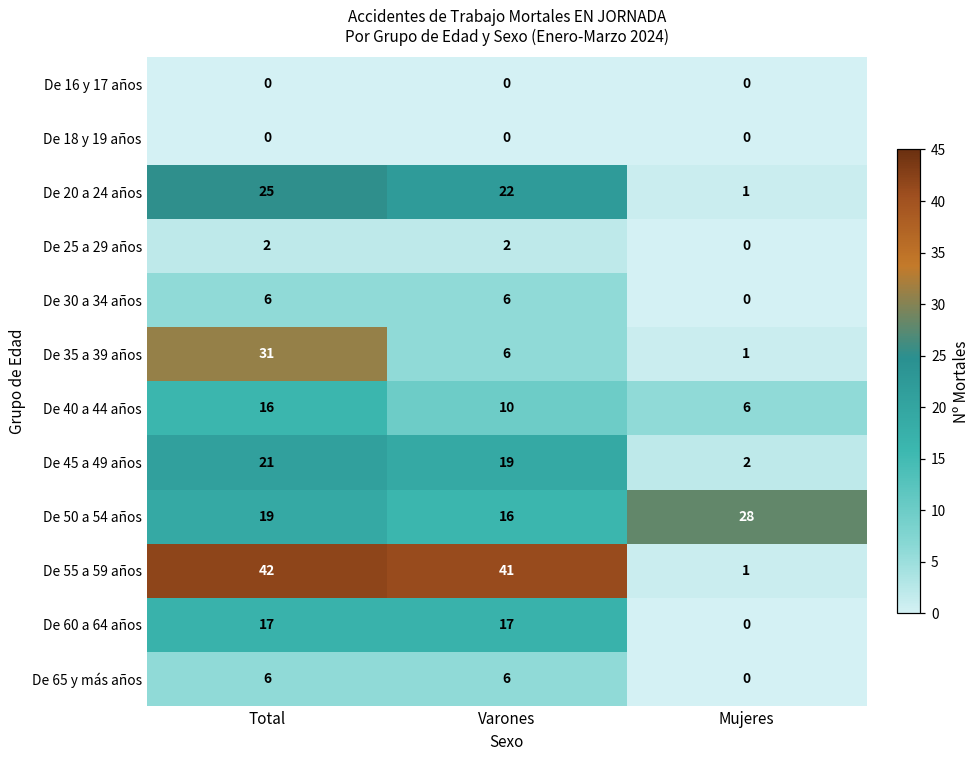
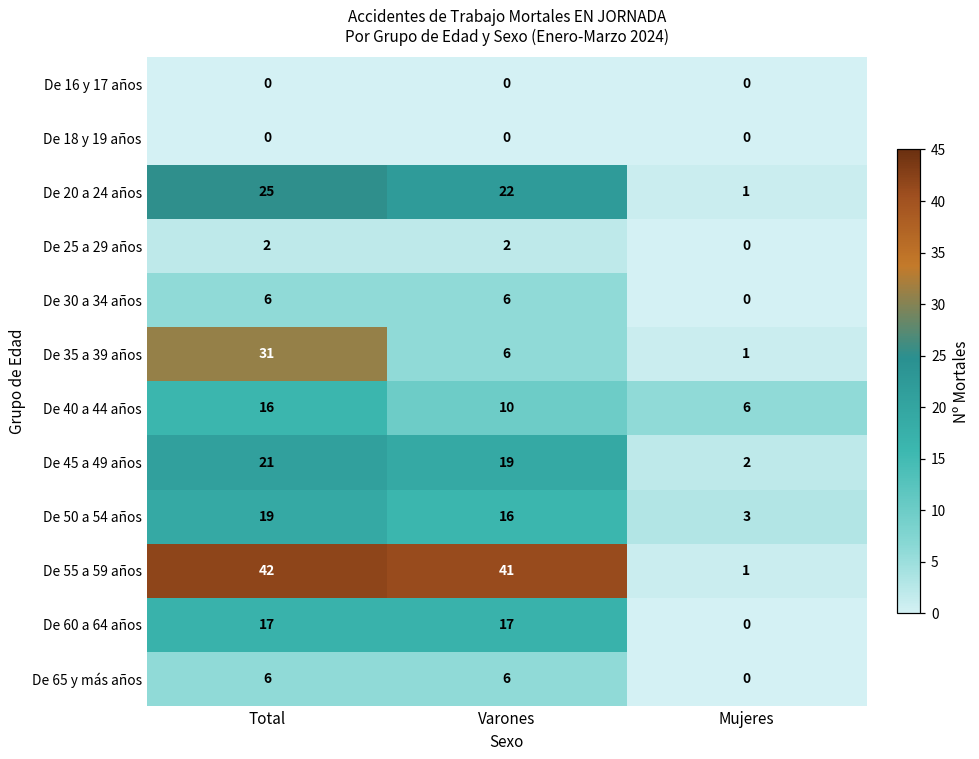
  {
    "De 16 y 17 años": {
      "Total": 0,
      "Varones": 0,
      "Mujeres": 0
    },
    "De 18 y 19 años": {
      "Total": 0,
      "Varones": 0,
      "Mujeres": 0
    },
    "De 20 a 24 años": {
      "Total": 25,
      "Varones": 22,
      "Mujeres": 1
    },
    "De 25 a 29 años": {
      "Total": 2,
      "Varones": 2,
      "Mujeres": 0
    },
    "De 30 a 34 años": {
      "Total": 6,
      "Varones": 6,
      "Mujeres": 0
    },
    "De 35 a 39 años": {
      "Total": 31,
      "Varones": 6,
      "Mujeres": 1
    },
    "De 40 a 44 años": {
      "Total": 16,
      "Varones": 10,
      "Mujeres": 6
    },
    "De 45 a 49 años": {
      "Total": 21,
      "Varones": 19,
      "Mujeres": 2
    },
    "De 50 a 54 años": {
      "Total": 19,
      "Varones": 16,
-     "Mujeres": 28
+     "Mujeres": 3
    },
    "De 55 a 59 años": {
      "Total": 42,
      "Varones": 41,
      "Mujeres": 1
    },
    "De 60 a 64 años": {
      "Total": 17,
      "Varones": 17,
      "Mujeres": 0
    },
    "De 65 y más años": {
      "Total": 6,
      "Varones": 6,
      "Mujeres": 0
    }
  }
